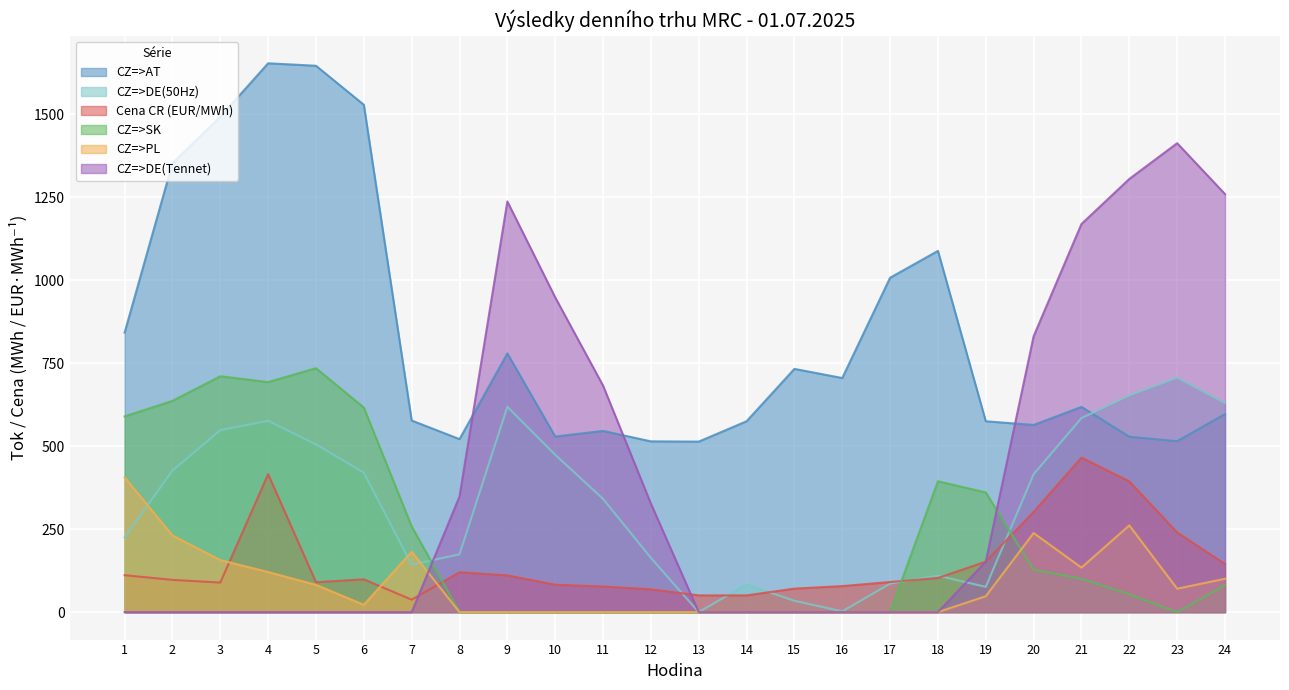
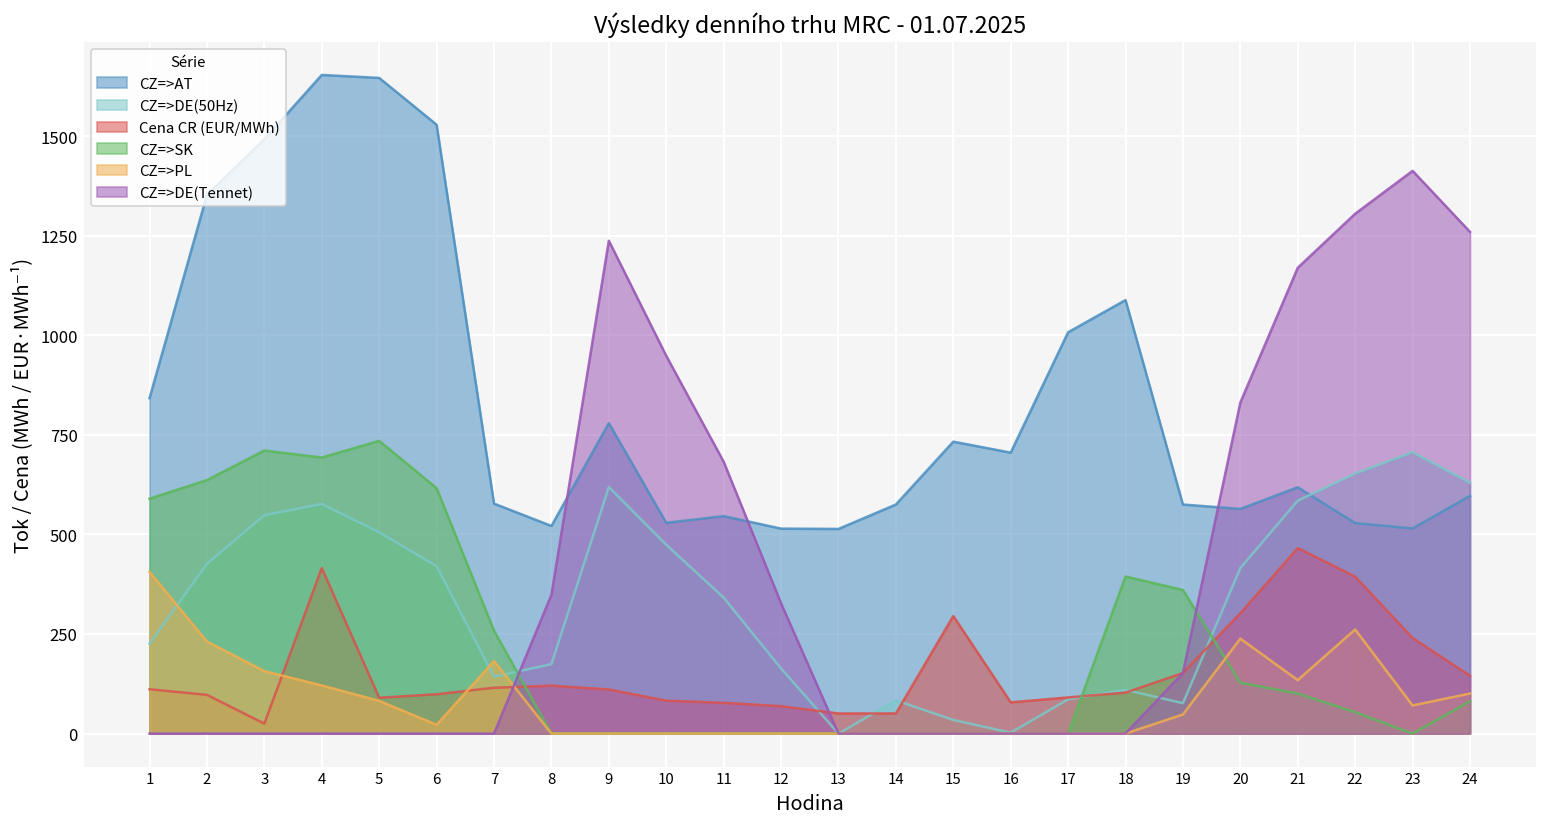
  {
    "Cena CR (EUR/MWh)": {
      "1": 110,
      "2": 100,
-     "3": 90,
+     "3": 20,
      "4": 420,
      "5": 90,
      "6": 100,
-     "7": 40,
+     "7": 110,
      "8": 120,
      "9": 110,
      "10": 80,
      "11": 80,
      "12": 70,
      "13": 50,
      "14": 50,
-     "15": 70,
+     "15": 300,
      "16": 80,
      "20": 300,
      "21": 470,
      "22": 390,
      "23": 240,
      "24": 150
    },
    "CZ=>SK": {
      "1": 590,
      "2": 640,
      "3": 710,
      "4": 690,
      "5": 740,
      "6": 620,
      "7": 260,
      "18": 390,
      "19": 360,
      "20": 130,
      "21": 100,
      "22": 50,
      "23": 0,
      "24": 80
    },
    "CZ=>PL": {
      "1": 410,
      "2": 230,
      "3": 160,
      "4": 120,
      "5": 80,
      "6": 20,
      "7": 180,
      "19": 50,
      "20": 240,
      "21": 130,
      "22": 260,
      "23": 70,
      "24": 100
    },
    "CZ=>DE(Tennet)": {
      "1": 0,
      "2": 0,
      "3": 0,
      "4": 0,
      "5": 0,
      "6": 0,
      "7": 0,
      "8": 350,
      "9": 1240,
      "10": 950,
      "11": 680,
      "12": 330,
      "20": 830,
      "21": 1170,
      "22": 1310,
      "23": 1410,
      "24": 1260
    }
  }
